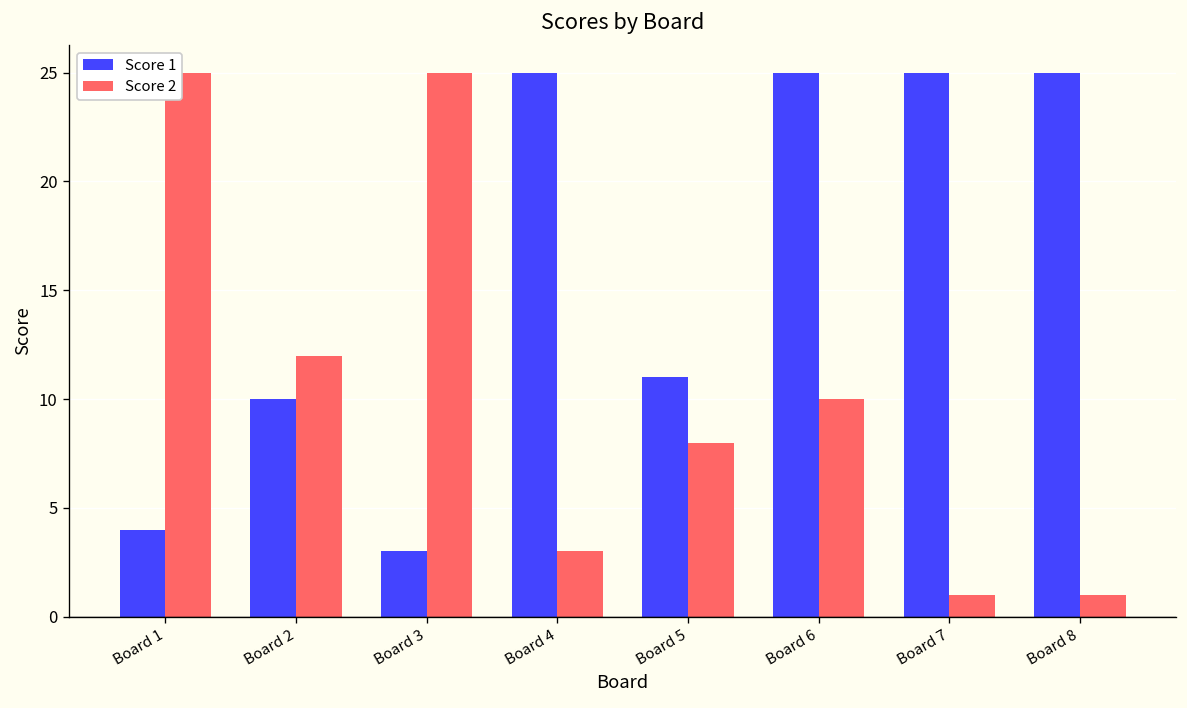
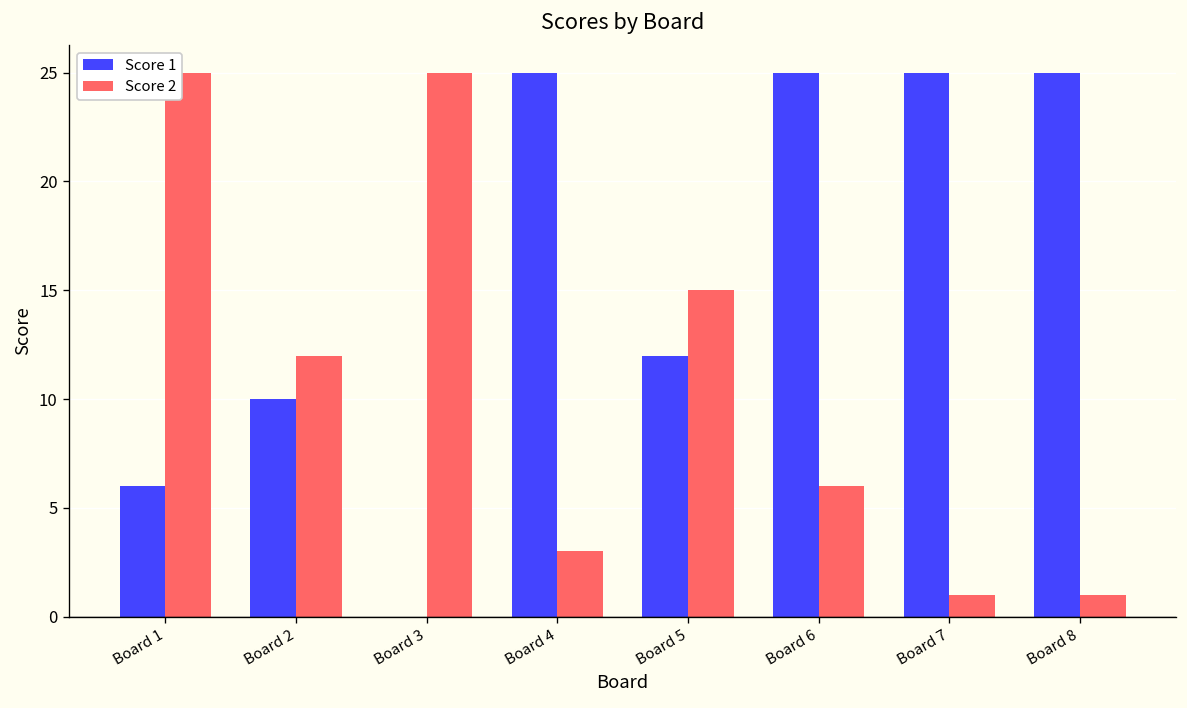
  {
    "Score 1": {
-     "Board 1": 4,
+     "Board 1": 6,
      "Board 2": 10,
-     "Board 3": 3,
+     "Board 3": 0,
      "Board 4": 25,
-     "Board 5": 11,
+     "Board 5": 12,
      "Board 6": 25,
      "Board 7": 25,
      "Board 8": 25
    },
    "Score 2": {
      "Board 1": 25,
      "Board 2": 12,
      "Board 3": 25,
      "Board 4": 3,
-     "Board 5": 8,
-     "Board 6": 10,
+     "Board 5": 15,
+     "Board 6": 6,
      "Board 7": 1,
      "Board 8": 1
    }
  }
